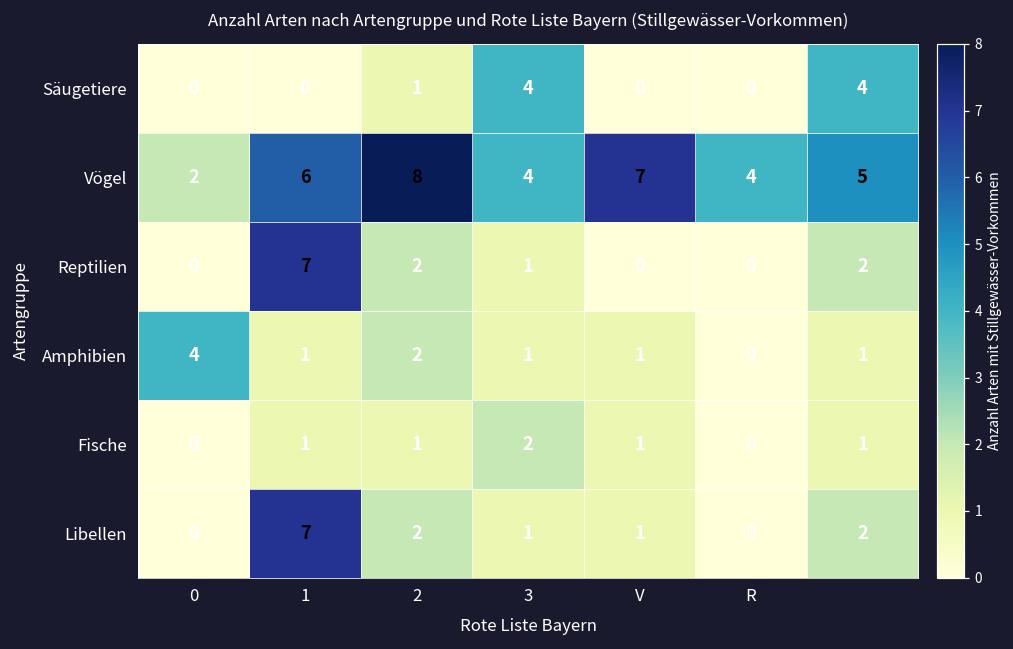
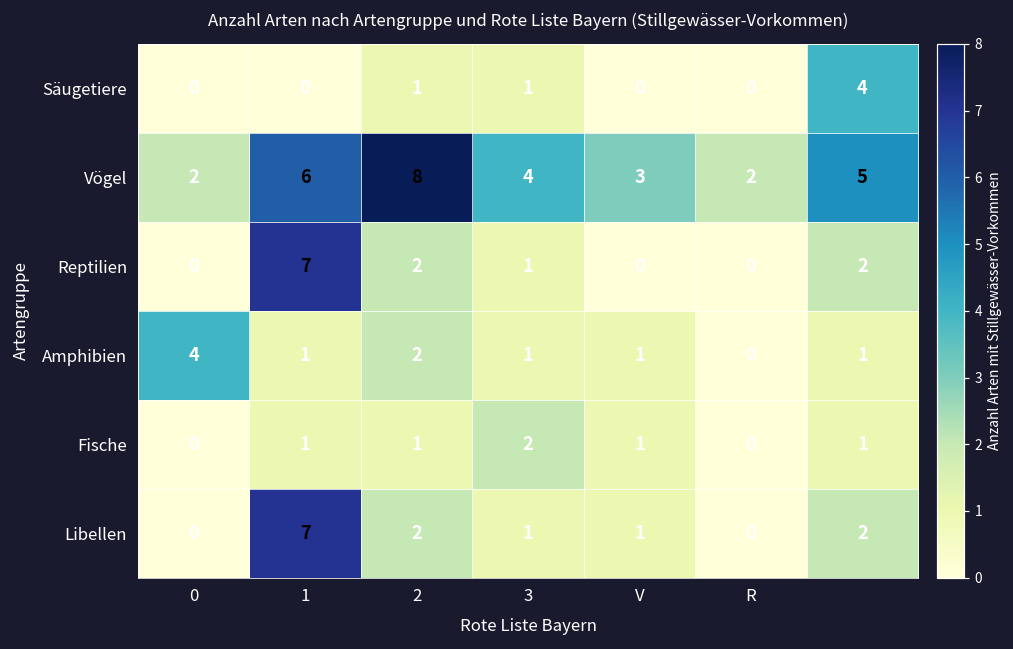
  {
    "Säugetiere": {
      "2": 1,
-     "3": 4
+     "3": 1
    },
    "Vögel": {
      "0": 2,
      "1": 6,
      "2": 8,
      "3": 4,
-     "V": 7,
-     "R": 4
+     "V": 3,
+     "R": 2
    },
    "Reptilien": {
      "1": 7,
      "2": 2,
      "3": 1
    },
    "Amphibien": {
      "0": 4,
      "1": 1,
      "2": 2,
      "3": 1,
      "V": 1
    },
    "Fische": {
      "1": 1,
      "2": 1,
      "3": 2,
      "V": 1
    },
    "Libellen": {
      "1": 7,
      "2": 2,
      "3": 1,
      "V": 1
    }
  }
